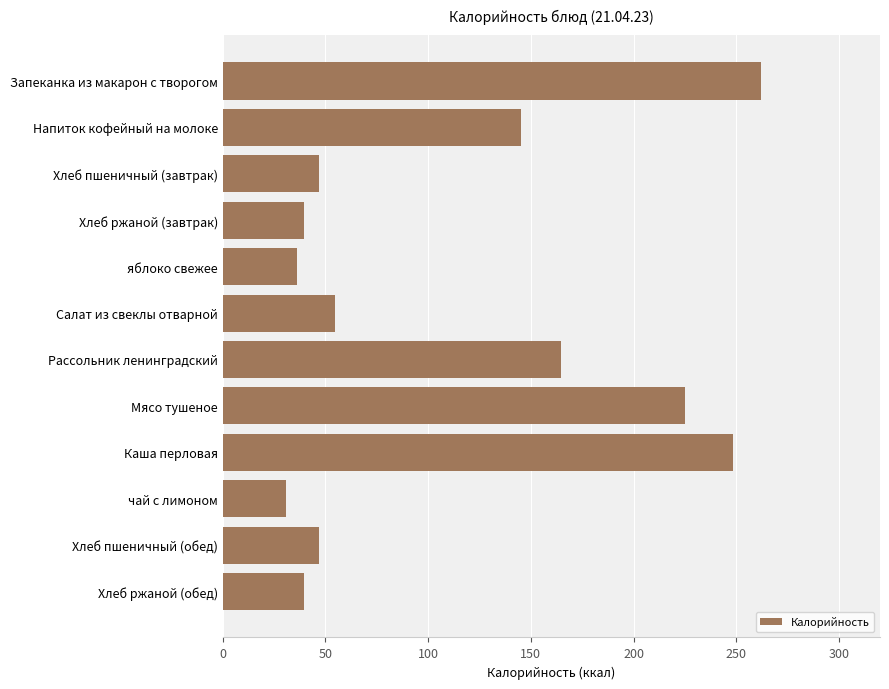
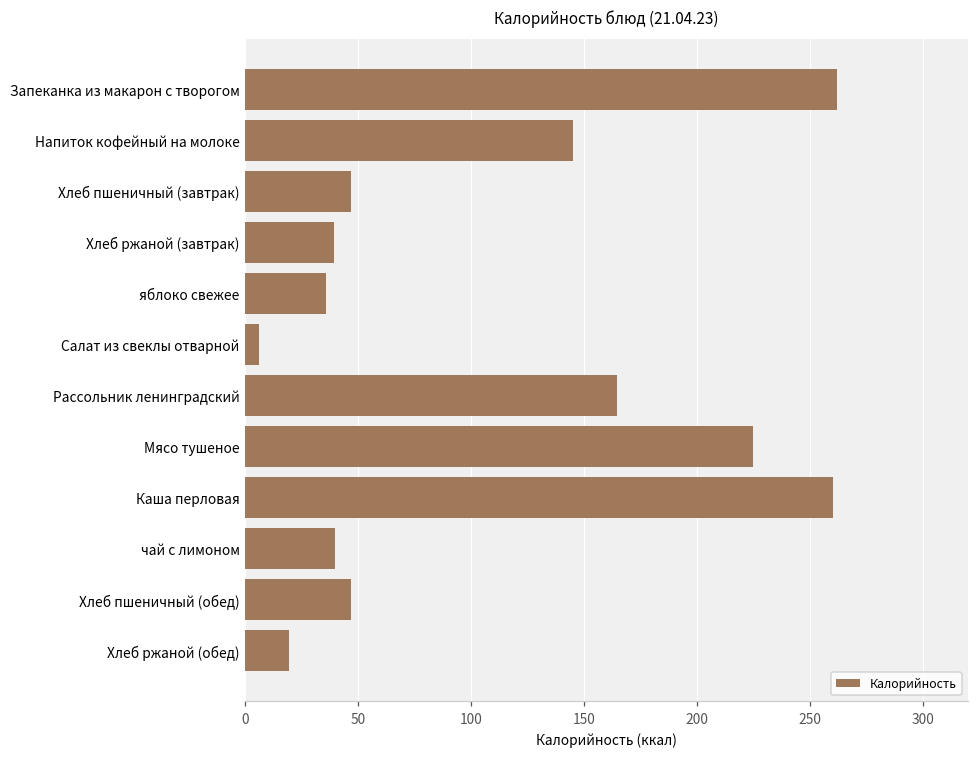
  {
    "Запеканка из макарон с творогом": 262,
    "Напиток кофейный на молоке": 145,
    "Хлеб пшеничный (завтрак)": 47,
    "Хлеб ржаной (завтрак)": 40,
    "яблоко свежее": 36,
-   "Салат из свеклы отварной": 55,
+   "Салат из свеклы отварной": 6,
    "Рассольник ленинградский": 165,
    "Мясо тушеное": 225,
-   "Каша перловая": 249,
-   "чай с лимоном": 31,
+   "Каша перловая": 260,
+   "чай с лимоном": 40,
    "Хлеб пшеничный (обед)": 47,
-   "Хлеб ржаной (обед)": 40
+   "Хлеб ржаной (обед)": 19
  }
